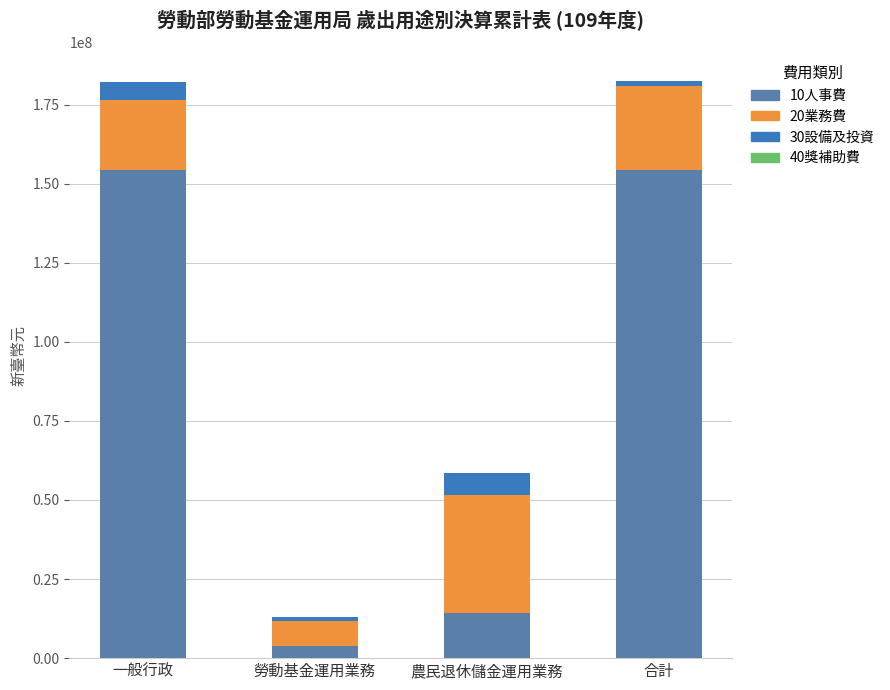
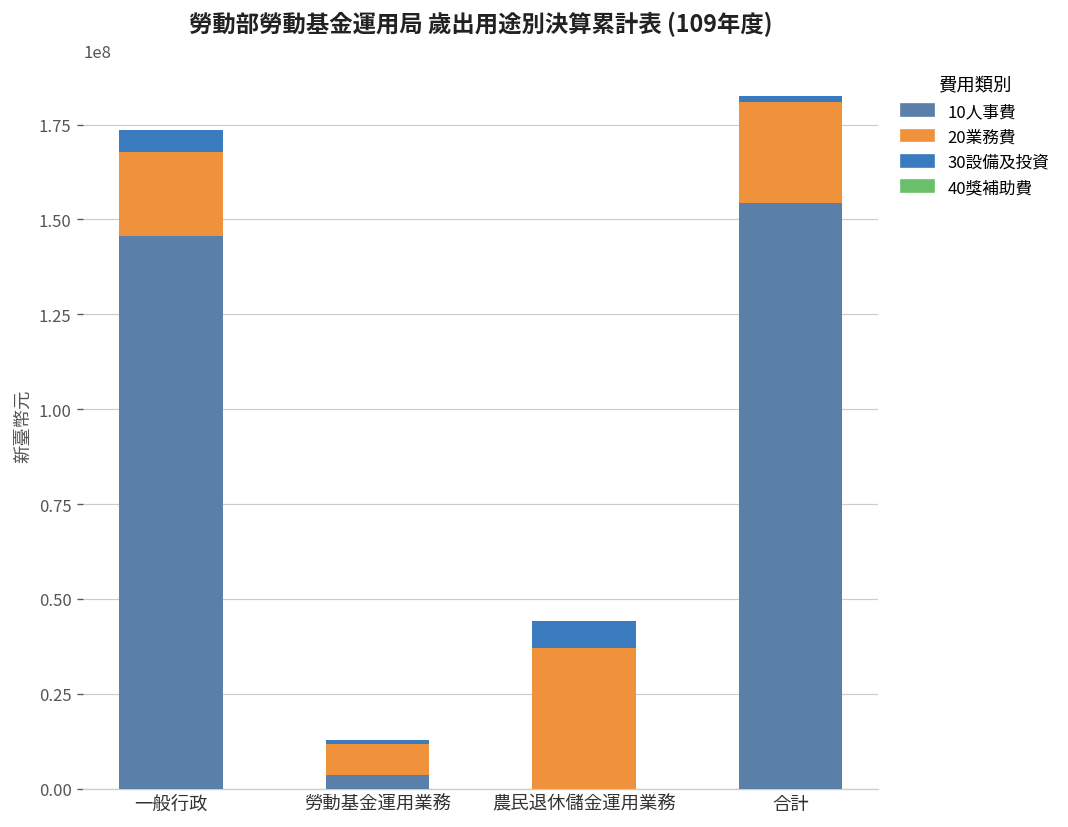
  {
    "10人事費": {
-     "一般行政": 154000000,
+     "一般行政": 146000000,
      "勞動基金運用業務": 4000000,
-     "農民退休儲金運用業務": 14000000,
+     "農民退休儲金運用業務": 0,
      "合計": 154000000
    },
    "20業務費": {
      "一般行政": 22000000,
      "勞動基金運用業務": 8000000,
      "農民退休儲金運用業務": 37000000,
      "合計": 27000000
    },
    "40獎補助費": {
      "一般行政": 6000000,
      "合計": 1000000
    }
  }
